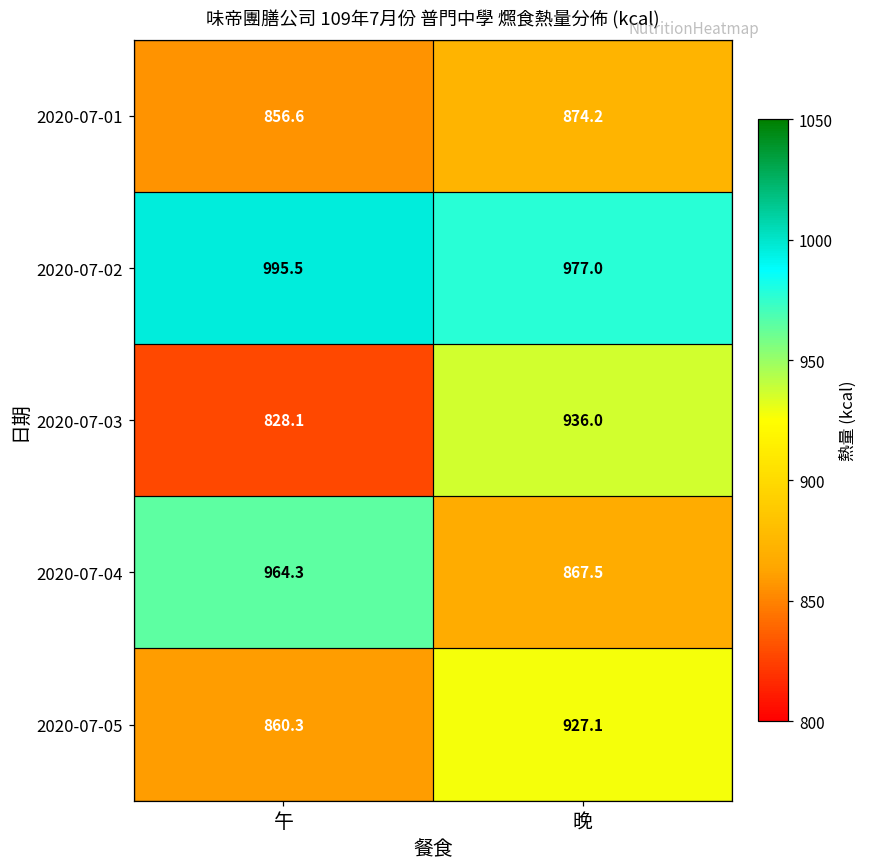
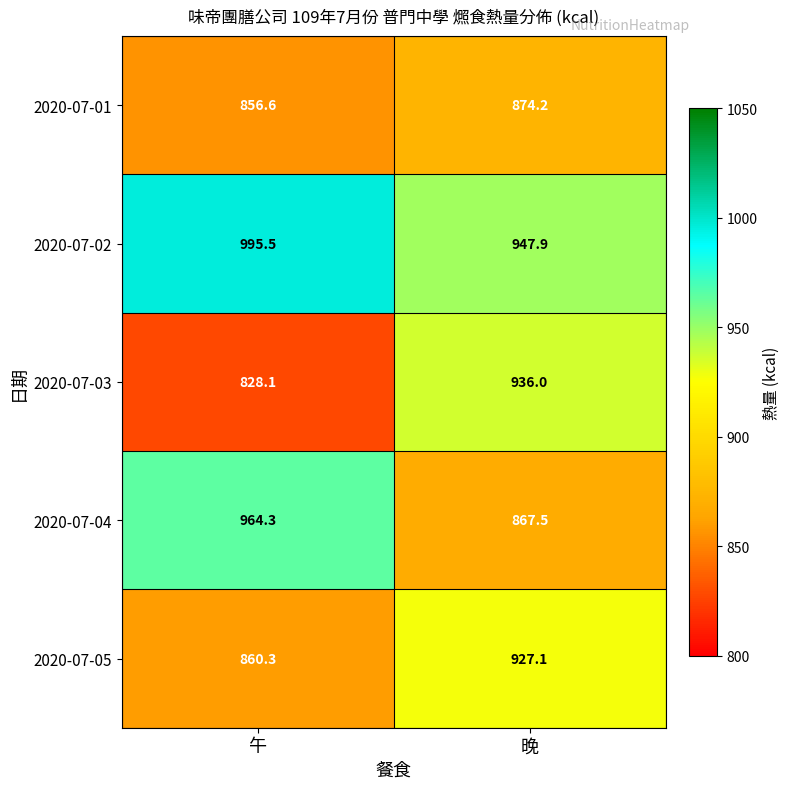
  {
    "2020-07-01": {
      "午": 856.6,
      "晚": 874.2
    },
    "2020-07-02": {
      "午": 995.5,
-     "晚": 977.0
+     "晚": 947.9
    },
    "2020-07-03": {
      "午": 828.1,
      "晚": 936.0
    },
    "2020-07-04": {
      "午": 964.3,
      "晚": 867.5
    },
    "2020-07-05": {
      "午": 860.3,
      "晚": 927.1
    }
  }
